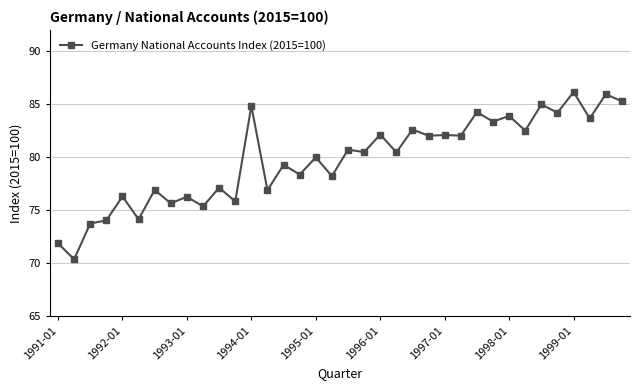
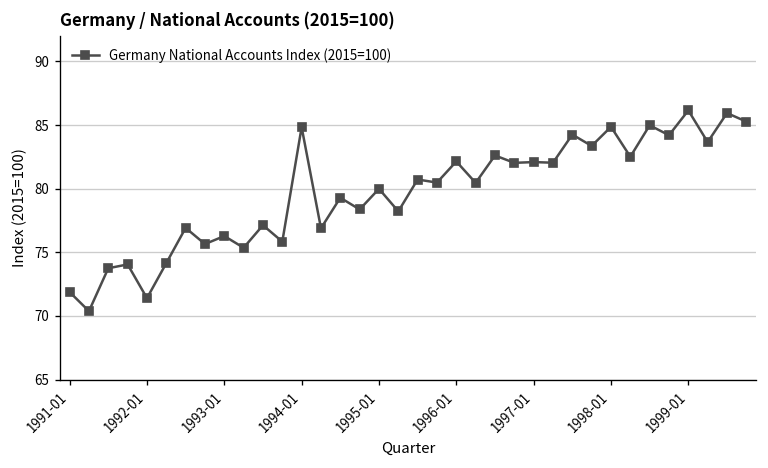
  {
    "1991-01": 71.9,
-   "1992-01": 76.3,
+   "1992-01": 71.4,
    "1993-01": 76.3,
    "1994-01": 84.8,
    "1995-01": 80.0,
    "1996-01": 82.1,
    "1997-01": 82.1,
-   "1998-01": 83.9,
+   "1998-01": 84.9,
    "1999-01": 86.2
  }
